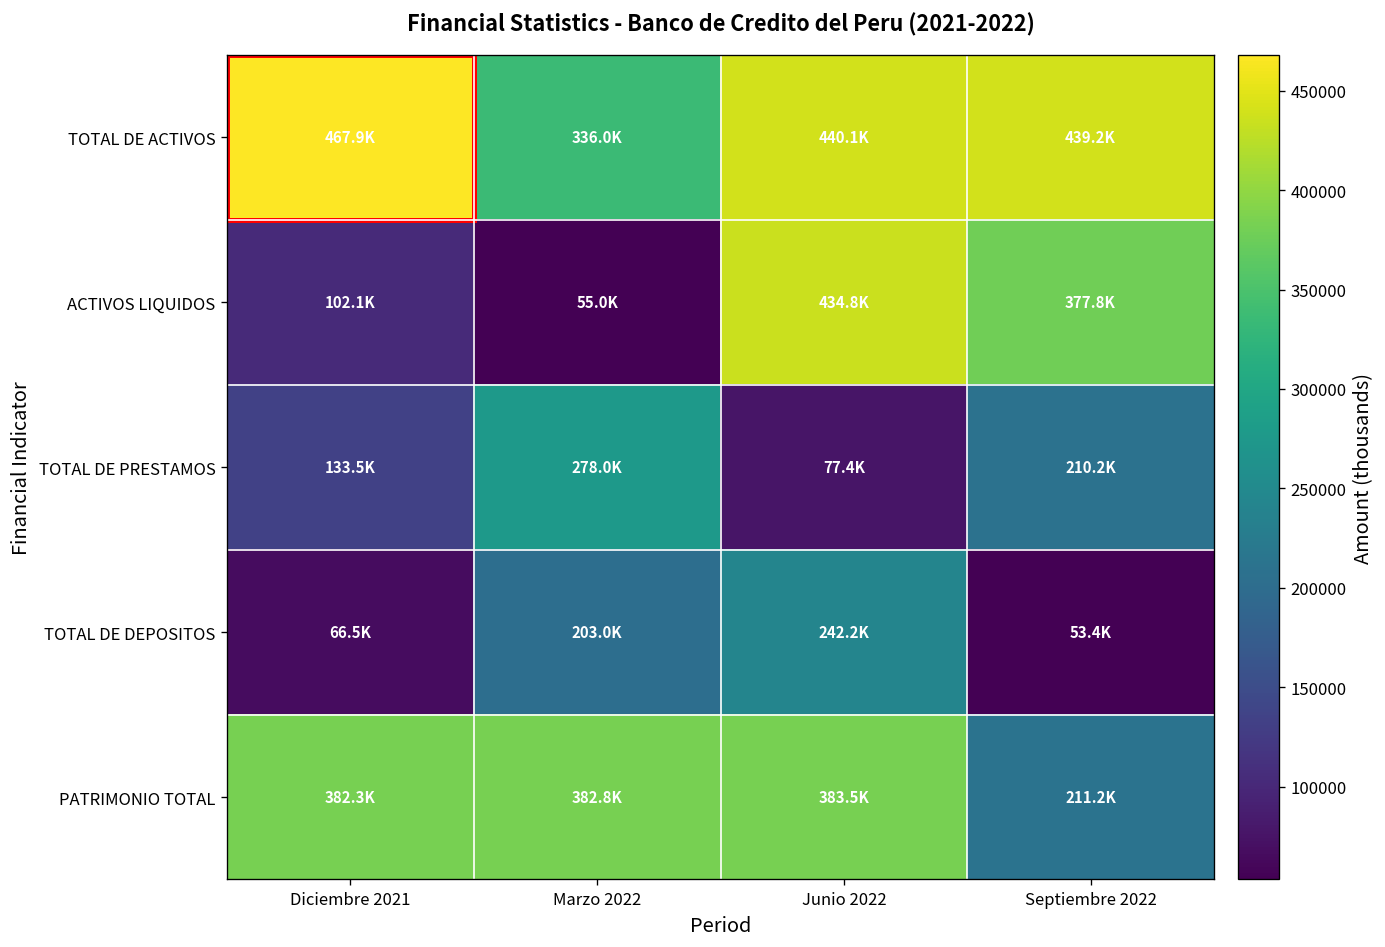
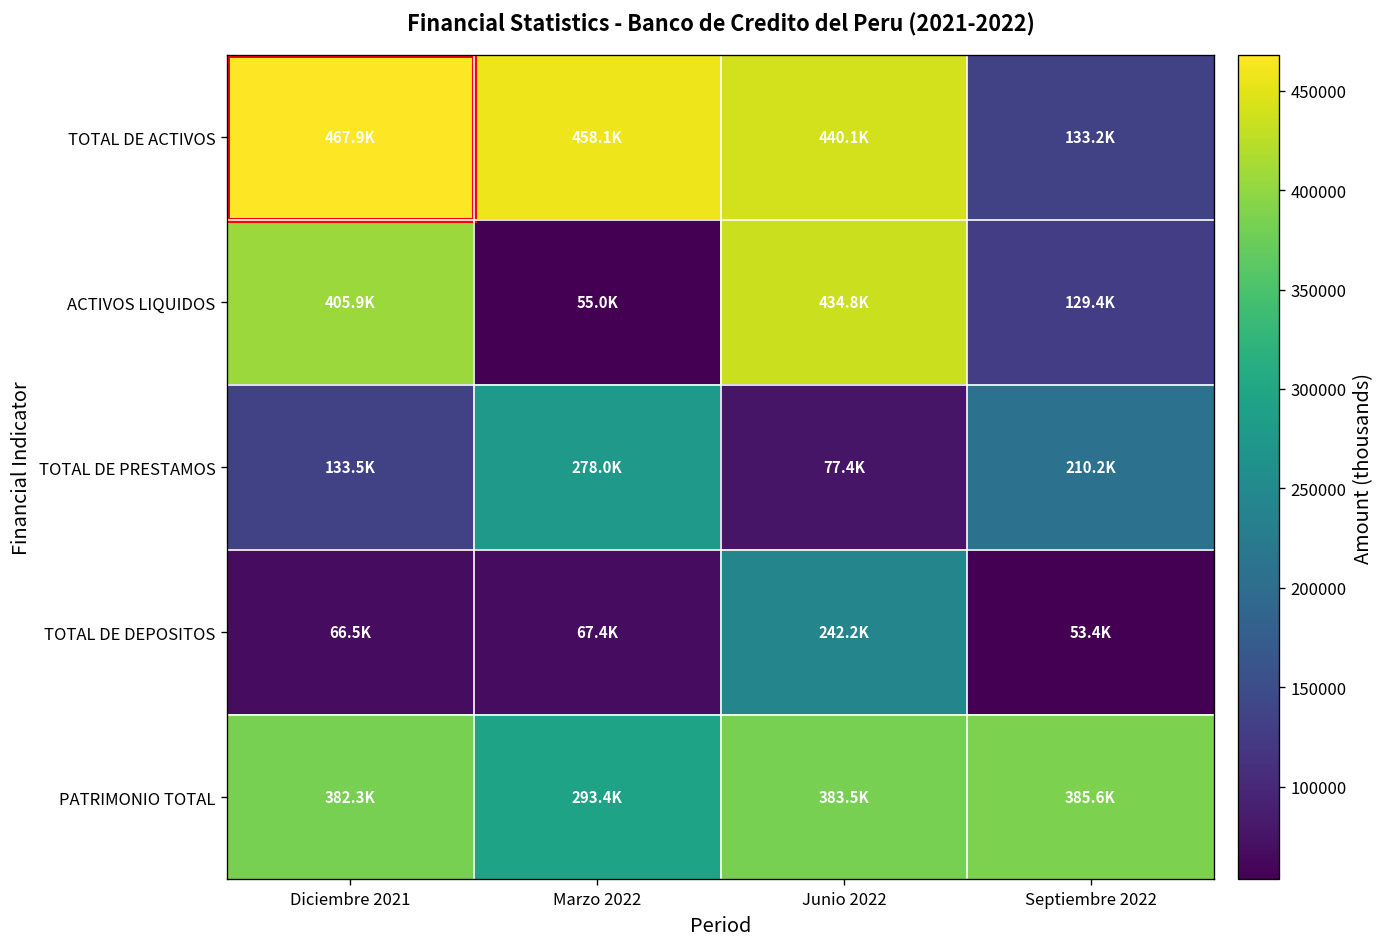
  {
    "TOTAL DE ACTIVOS": {
      "Diciembre 2021": "467.9K",
-     "Marzo 2022": "336.0K",
+     "Marzo 2022": "458.1K",
      "Junio 2022": "440.1K",
-     "Septiembre 2022": "439.2K"
+     "Septiembre 2022": "133.2K"
    },
    "ACTIVOS LIQUIDOS": {
-     "Diciembre 2021": "102.1K",
+     "Diciembre 2021": "405.9K",
      "Marzo 2022": "55.0K",
      "Junio 2022": "434.8K",
-     "Septiembre 2022": "377.8K"
+     "Septiembre 2022": "129.4K"
    },
    "TOTAL DE PRESTAMOS": {
      "Diciembre 2021": "133.5K",
      "Marzo 2022": "278.0K",
      "Junio 2022": "77.4K",
      "Septiembre 2022": "210.2K"
    },
    "TOTAL DE DEPOSITOS": {
      "Diciembre 2021": "66.5K",
-     "Marzo 2022": "203.0K",
+     "Marzo 2022": "67.4K",
      "Junio 2022": "242.2K",
      "Septiembre 2022": "53.4K"
    },
    "PATRIMONIO TOTAL": {
      "Diciembre 2021": "382.3K",
-     "Marzo 2022": "382.8K",
+     "Marzo 2022": "293.4K",
      "Junio 2022": "383.5K",
-     "Septiembre 2022": "211.2K"
+     "Septiembre 2022": "385.6K"
    }
  }
